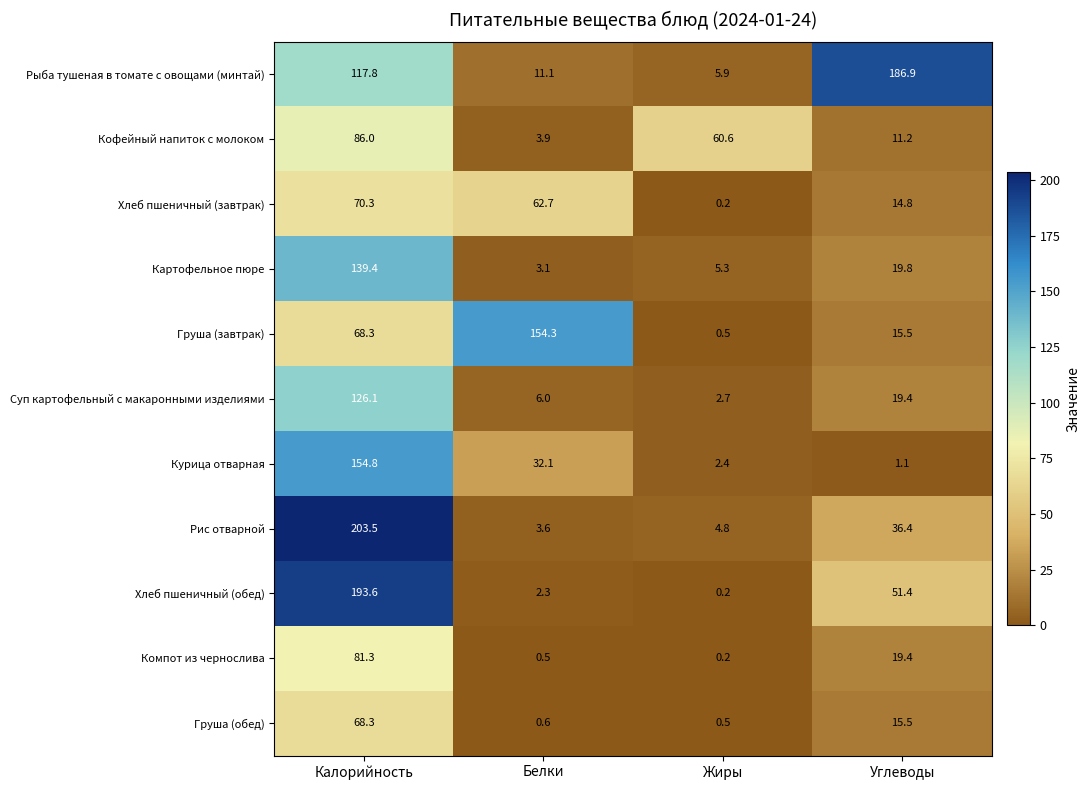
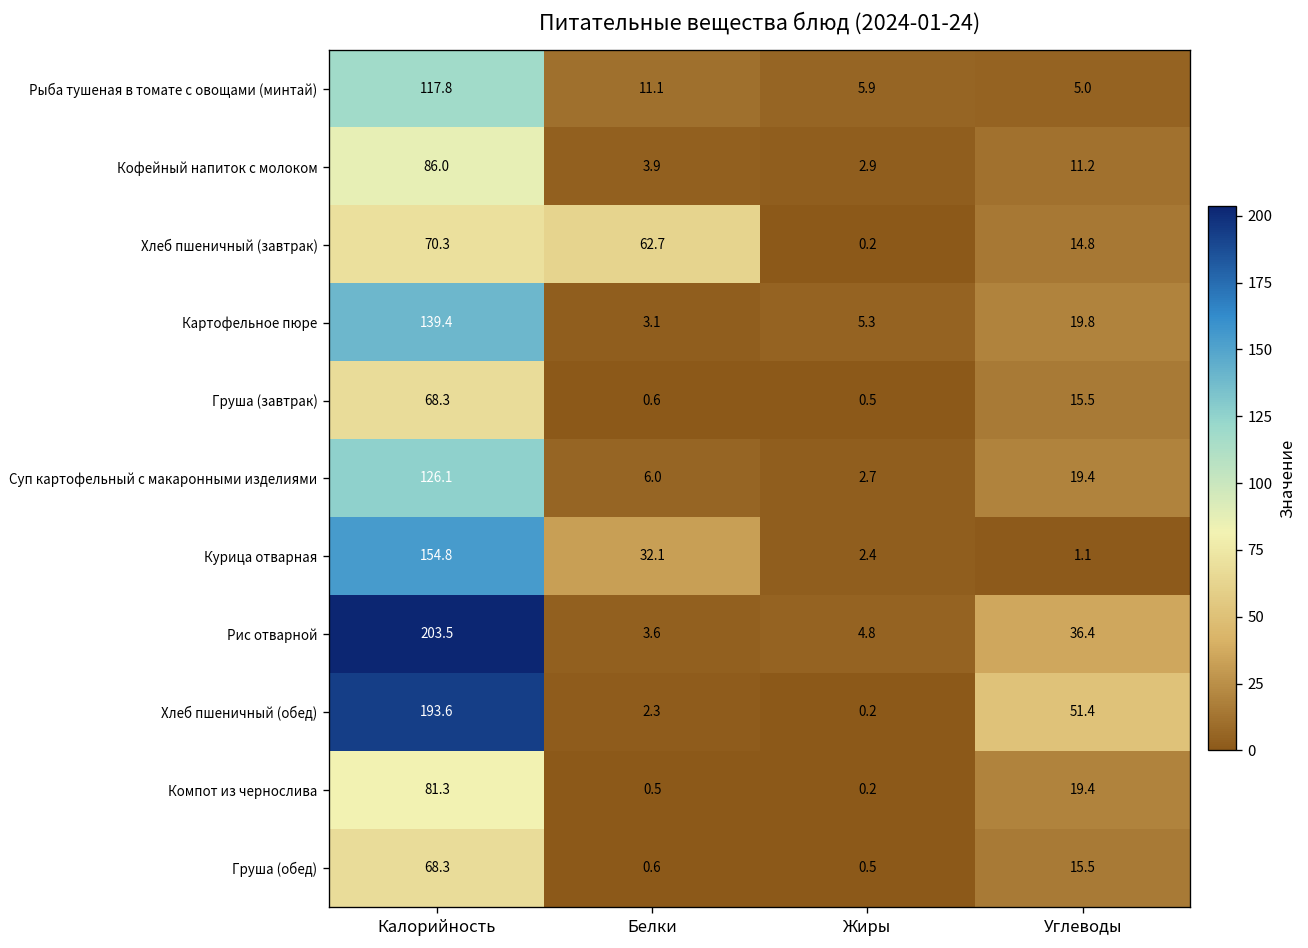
  {
    "Рыба тушеная в томате с овощами (минтай)": {
      "Калорийность": 117.8,
      "Белки": 11.1,
      "Жиры": 5.9,
-     "Углеводы": 186.9
+     "Углеводы": 5.0
    },
    "Кофейный напиток с молоком": {
      "Калорийность": 86.0,
      "Белки": 3.9,
-     "Жиры": 60.6,
+     "Жиры": 2.9,
      "Углеводы": 11.2
    },
    "Хлеб пшеничный (завтрак)": {
      "Калорийность": 70.3,
      "Белки": 62.7,
      "Жиры": 0.2,
      "Углеводы": 14.8
    },
    "Картофельное пюре": {
      "Калорийность": 139.4,
      "Белки": 3.1,
      "Жиры": 5.3,
      "Углеводы": 19.8
    },
    "Груша (завтрак)": {
      "Калорийность": 68.3,
-     "Белки": 154.3,
+     "Белки": 0.6,
      "Жиры": 0.5,
      "Углеводы": 15.5
    },
    "Суп картофельный с макаронными изделиями": {
      "Калорийность": 126.1,
      "Белки": 6.0,
      "Жиры": 2.7,
      "Углеводы": 19.4
    },
    "Курица отварная": {
      "Калорийность": 154.8,
      "Белки": 32.1,
      "Жиры": 2.4,
      "Углеводы": 1.1
    },
    "Рис отварной": {
      "Калорийность": 203.5,
      "Белки": 3.6,
      "Жиры": 4.8,
      "Углеводы": 36.4
    },
    "Хлеб пшеничный (обед)": {
      "Калорийность": 193.6,
      "Белки": 2.3,
      "Жиры": 0.2,
      "Углеводы": 51.4
    },
    "Компот из чернослива": {
      "Калорийность": 81.3,
      "Белки": 0.5,
      "Жиры": 0.2,
      "Углеводы": 19.4
    },
    "Груша (обед)": {
      "Калорийность": 68.3,
      "Белки": 0.6,
      "Жиры": 0.5,
      "Углеводы": 15.5
    }
  }
